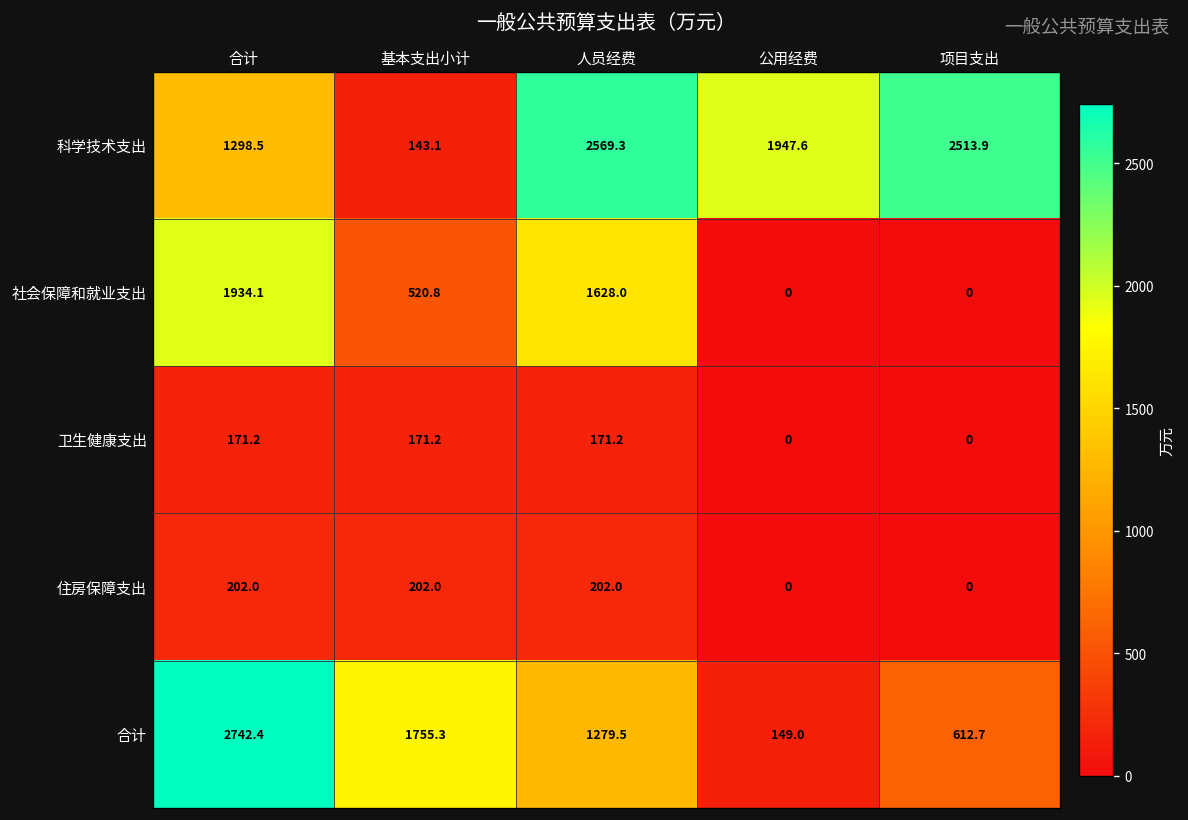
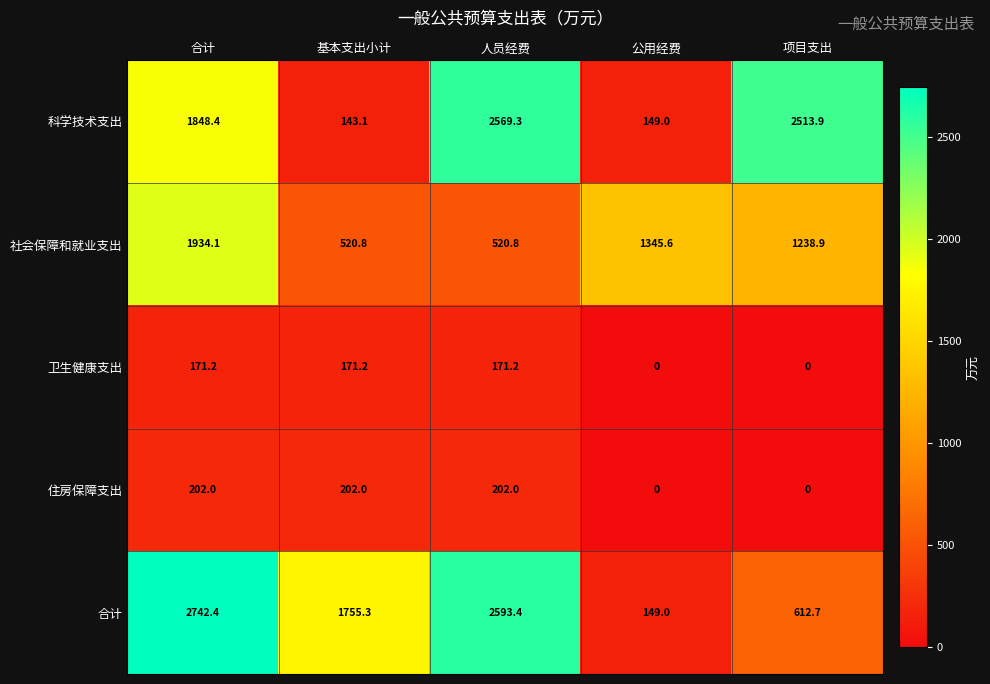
  {
    "科学技术支出": {
-     "合计": 1298.5,
+     "合计": 1848.4,
      "基本支出小计": 143.1,
      "人员经费": 2569.3,
-     "公用经费": 1947.6,
+     "公用经费": 149.0,
      "项目支出": 2513.9
    },
    "社会保障和就业支出": {
      "合计": 1934.1,
      "基本支出小计": 520.8,
-     "人员经费": 1628.0,
-     "公用经费": 0,
-     "项目支出": 0
+     "人员经费": 520.8,
+     "公用经费": 1345.6,
+     "项目支出": 1238.9
    },
    "卫生健康支出": {
      "合计": 171.2,
      "基本支出小计": 171.2,
      "人员经费": 171.2,
      "公用经费": 0,
      "项目支出": 0
    },
    "住房保障支出": {
      "合计": 202.0,
      "基本支出小计": 202.0,
      "人员经费": 202.0,
      "公用经费": 0,
      "项目支出": 0
    },
    "合计": {
      "合计": 2742.4,
      "基本支出小计": 1755.3,
-     "人员经费": 1279.5,
+     "人员经费": 2593.4,
      "公用经费": 149.0,
      "项目支出": 612.7
    }
  }
